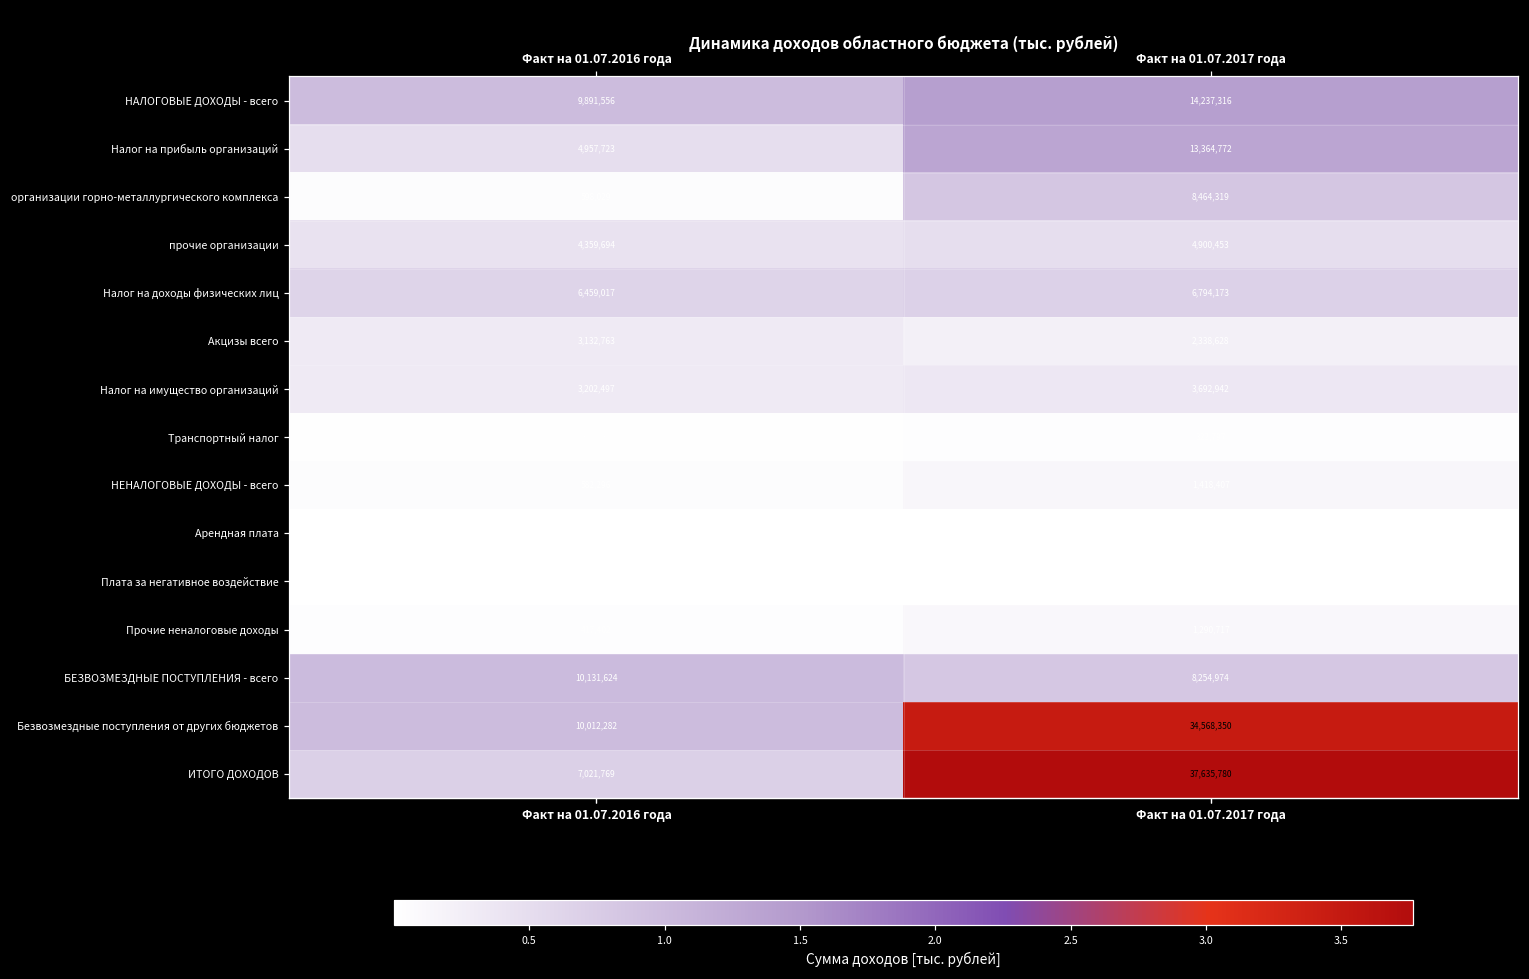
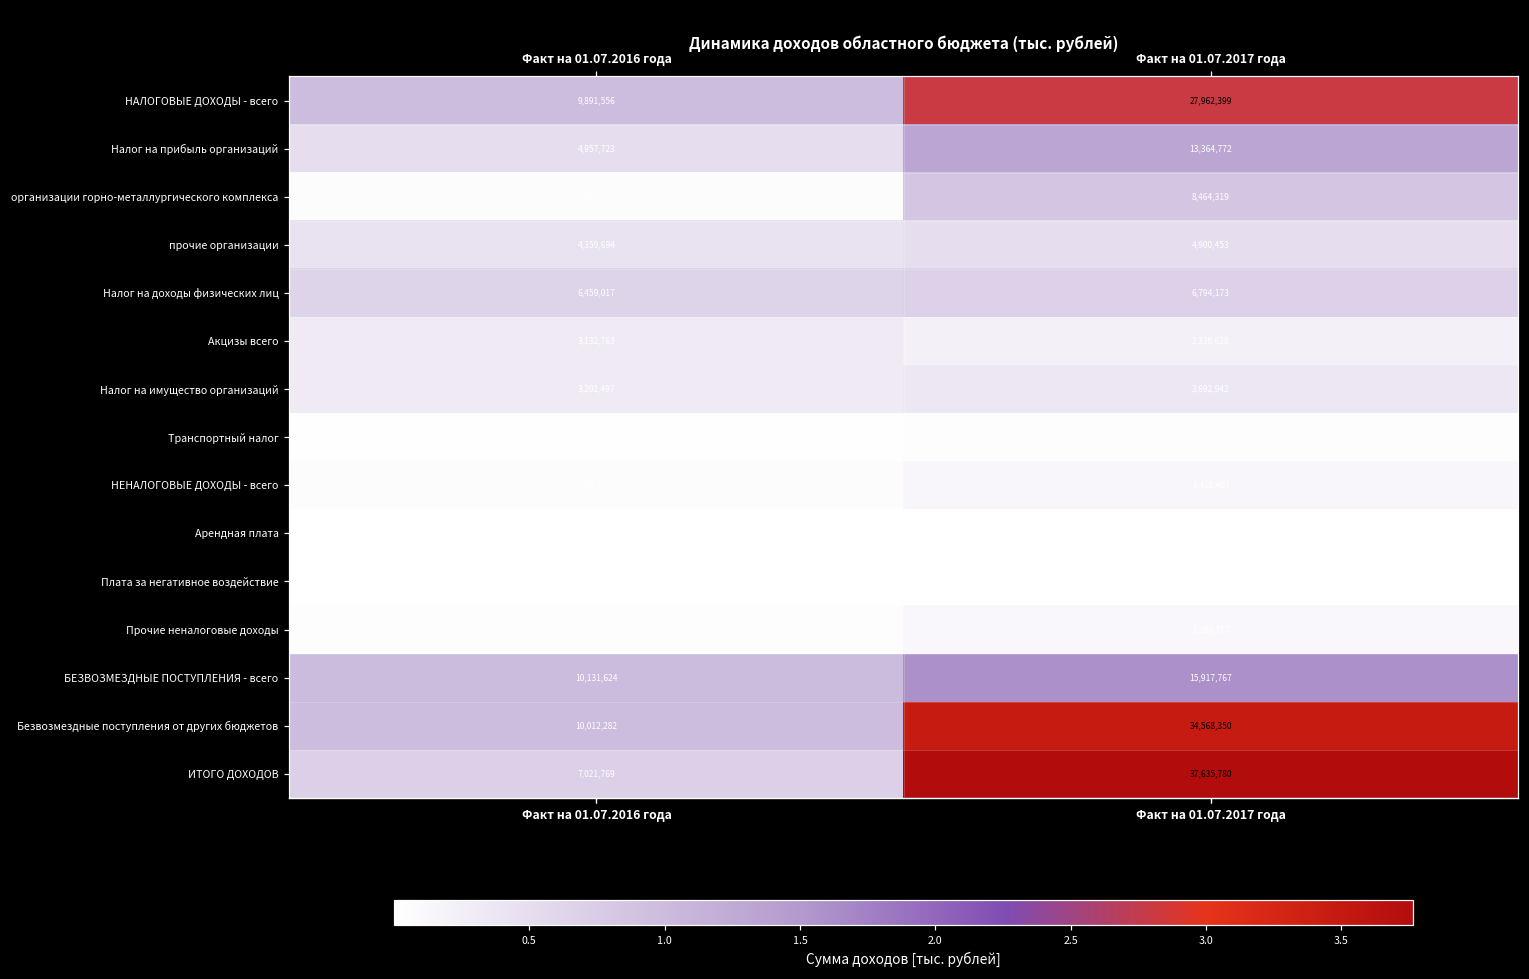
  {
    "НАЛОГОВЫЕ ДОХОДЫ - всего": {
      "Факт на 01.07.2016 года": "9,891,556",
-     "Факт на 01.07.2017 года": "14,237,316"
+     "Факт на 01.07.2017 года": "27,962,399"
    },
    "Налог на прибыль организаций": {
      "Факт на 01.07.2017 года": "13,364,772"
    },
    "организации горно-металлургического комплекса": {
      "Факт на 01.07.2017 года": "8,464,319"
    },
    "БЕЗВОЗМЕЗДНЫЕ ПОСТУПЛЕНИЯ - всего": {
      "Факт на 01.07.2016 года": "10,131,624",
-     "Факт на 01.07.2017 года": "8,254,974"
+     "Факт на 01.07.2017 года": "15,917,767"
    },
    "Безвозмездные поступления от других бюджетов": {
      "Факт на 01.07.2016 года": "10,012,282",
      "Факт на 01.07.2017 года": "34,568,350"
    },
    "ИТОГО ДОХОДОВ": {
      "Факт на 01.07.2017 года": "37,635,780"
    }
  }
